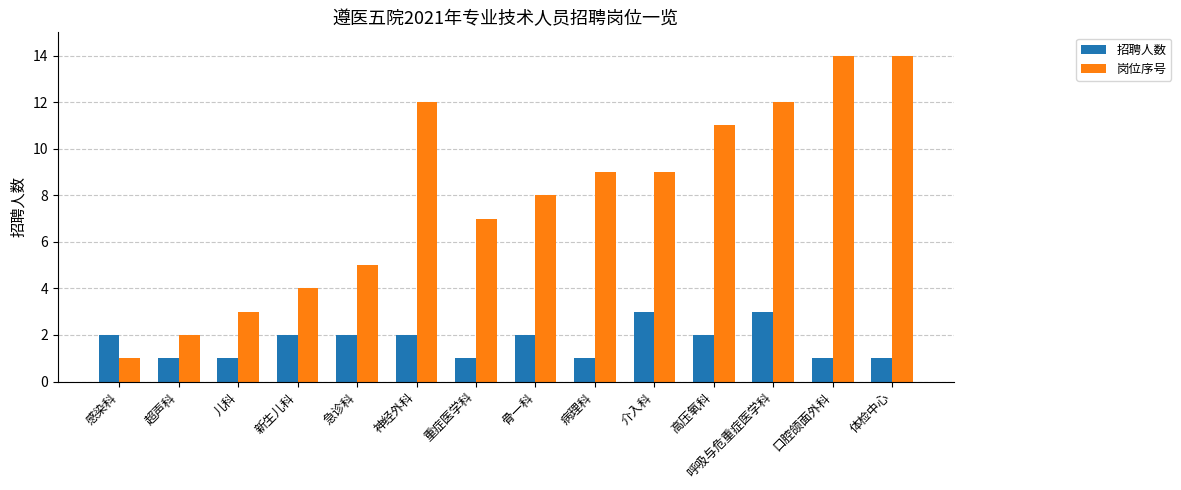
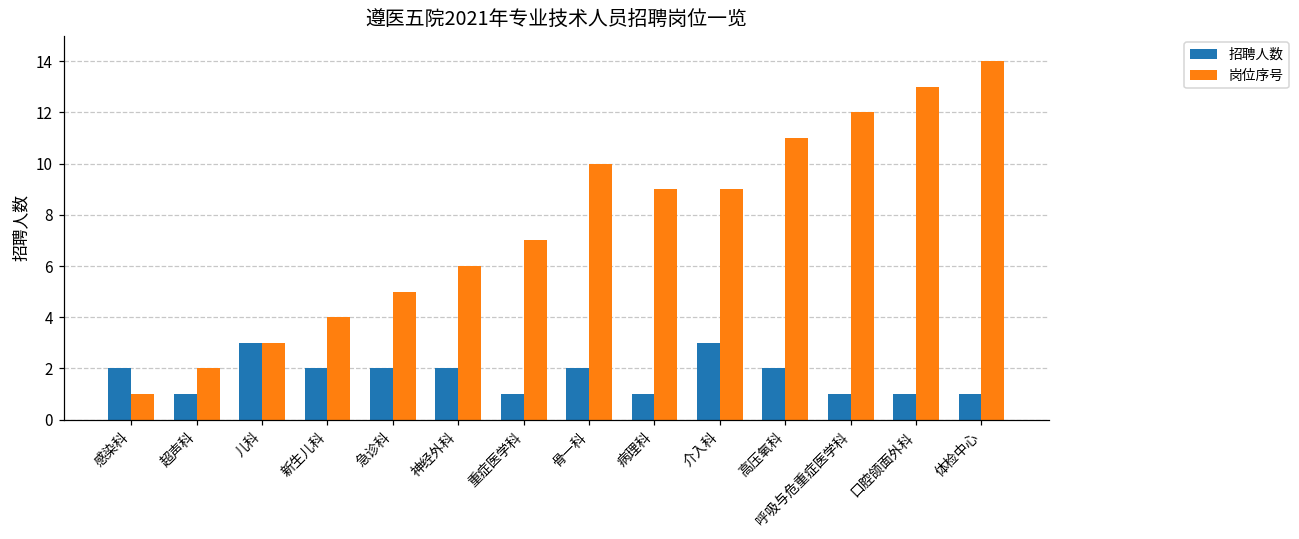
  {
    "招聘人数": {
      "感染科": 2,
      "超声科": 1,
-     "儿科": 1,
+     "儿科": 3,
      "新生儿科": 2,
      "急诊科": 2,
      "神经外科": 2,
      "重症医学科": 1,
      "骨一科": 2,
      "病理科": 1,
      "介入科": 3,
      "高压氧科": 2,
-     "呼吸与危重症医学科": 3,
+     "呼吸与危重症医学科": 1,
      "口腔颌面外科": 1,
      "体检中心": 1
    },
    "岗位序号": {
      "感染科": 1,
      "超声科": 2,
      "儿科": 3,
      "新生儿科": 4,
      "急诊科": 5,
-     "神经外科": 12,
+     "神经外科": 6,
      "重症医学科": 7,
-     "骨一科": 8,
+     "骨一科": 10,
      "病理科": 9,
      "介入科": 9,
      "高压氧科": 11,
      "呼吸与危重症医学科": 12,
-     "口腔颌面外科": 14,
+     "口腔颌面外科": 13,
      "体检中心": 14
    }
  }
